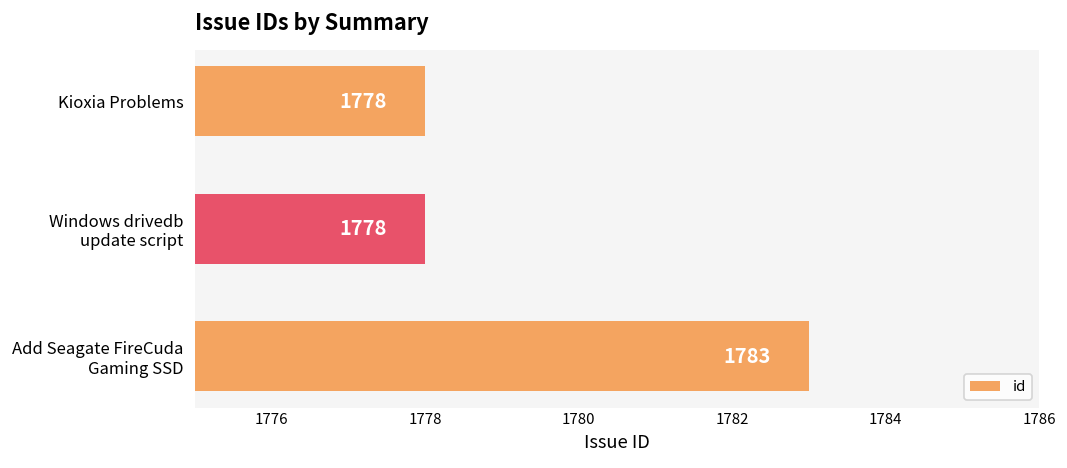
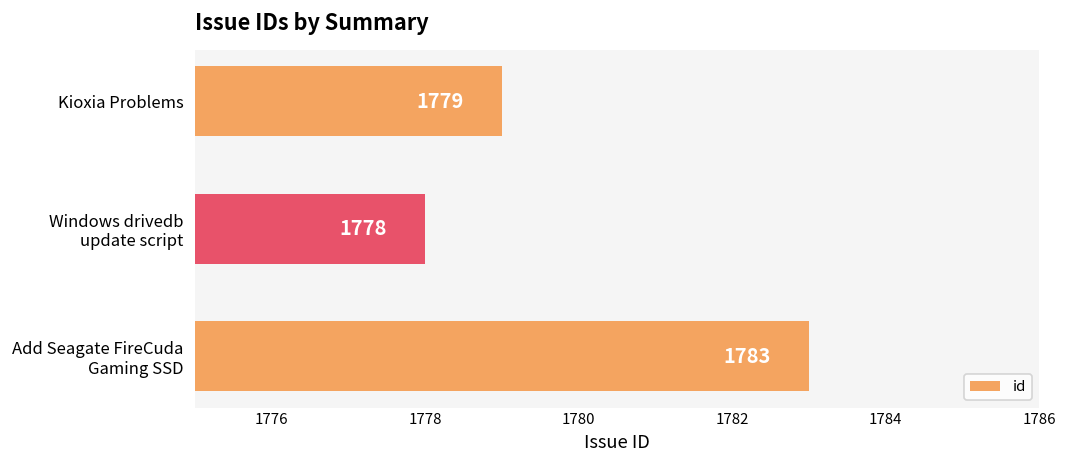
  {
-   "Kioxia Problems": 1778,
+   "Kioxia Problems": 1779,
    "Windows drivedb update script": 1778,
    "Add Seagate FireCuda Gaming SSD": 1783
  }
